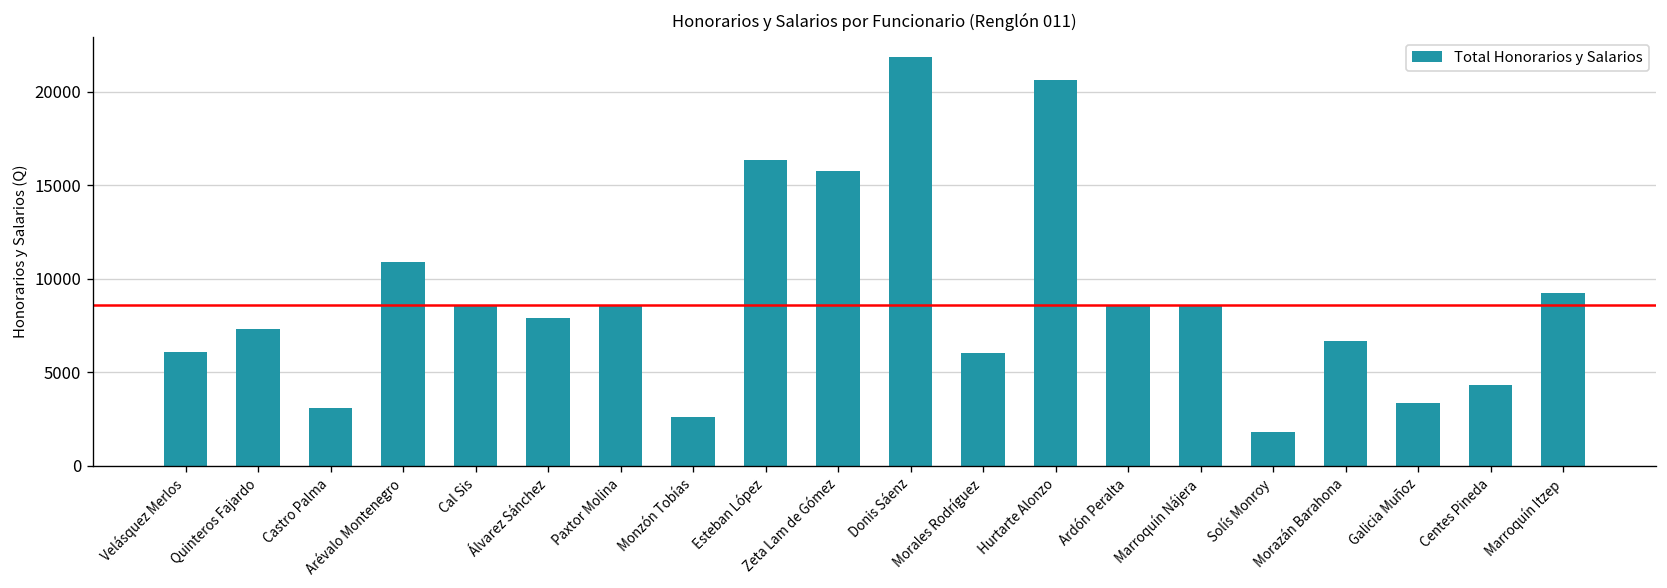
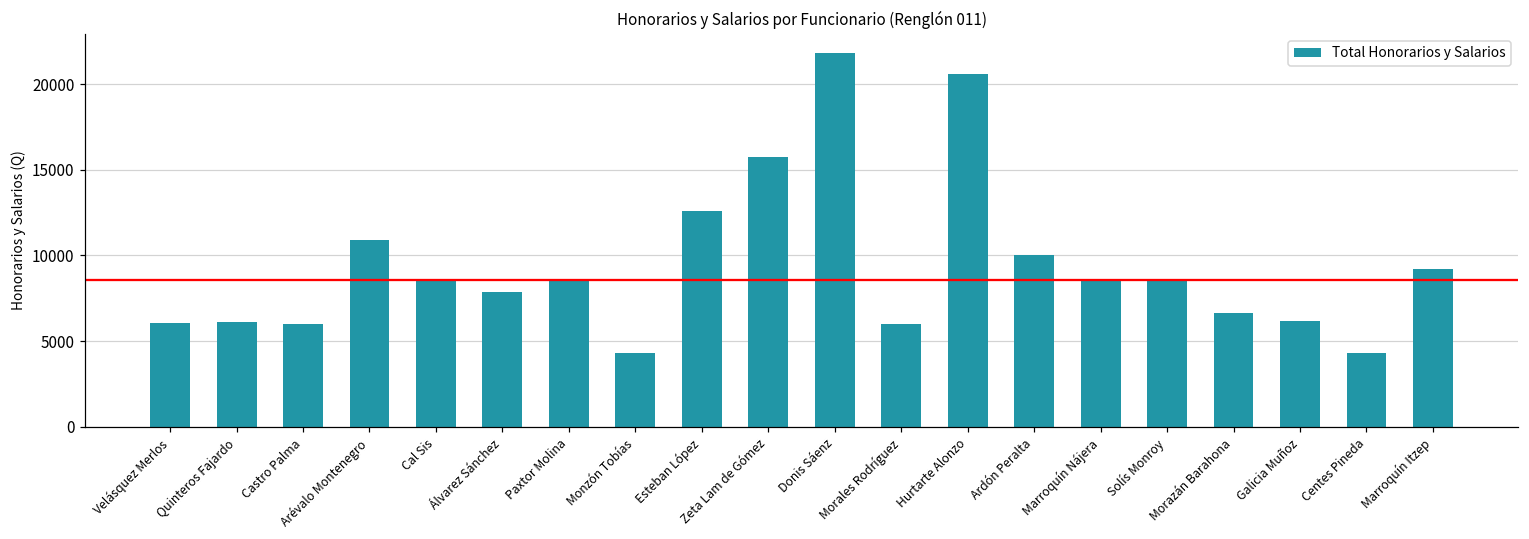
  {
    "Velásquez Merlos": 6100,
-   "Quinteros Fajardo": 7300,
-   "Castro Palma": 3100,
+   "Quinteros Fajardo": 6100,
+   "Castro Palma": 6000,
    "Arévalo Montenegro": 10900,
    "Cal Sis": 8600,
    "Álvarez Sánchez": 7900,
    "Paxtor Molina": 8500,
-   "Monzón Tobías": 2600,
-   "Esteban López": 16400,
+   "Monzón Tobías": 4300,
+   "Esteban López": 12600,
    "Zeta Lam de Gómez": 15800,
    "Donis Sáenz": 21800,
    "Morales Rodríguez": 6000,
    "Hurtarte Alonzo": 20600,
-   "Ardón Peralta": 8600,
+   "Ardón Peralta": 10000,
    "Marroquín Nájera": 8600,
-   "Solís Monroy": 1800,
+   "Solís Monroy": 8600,
    "Morazán Barahona": 6600,
-   "Galicia Muñoz": 3300,
+   "Galicia Muñoz": 6200,
    "Centes Pineda": 4300,
    "Marroquín Itzep": 9200
  }
